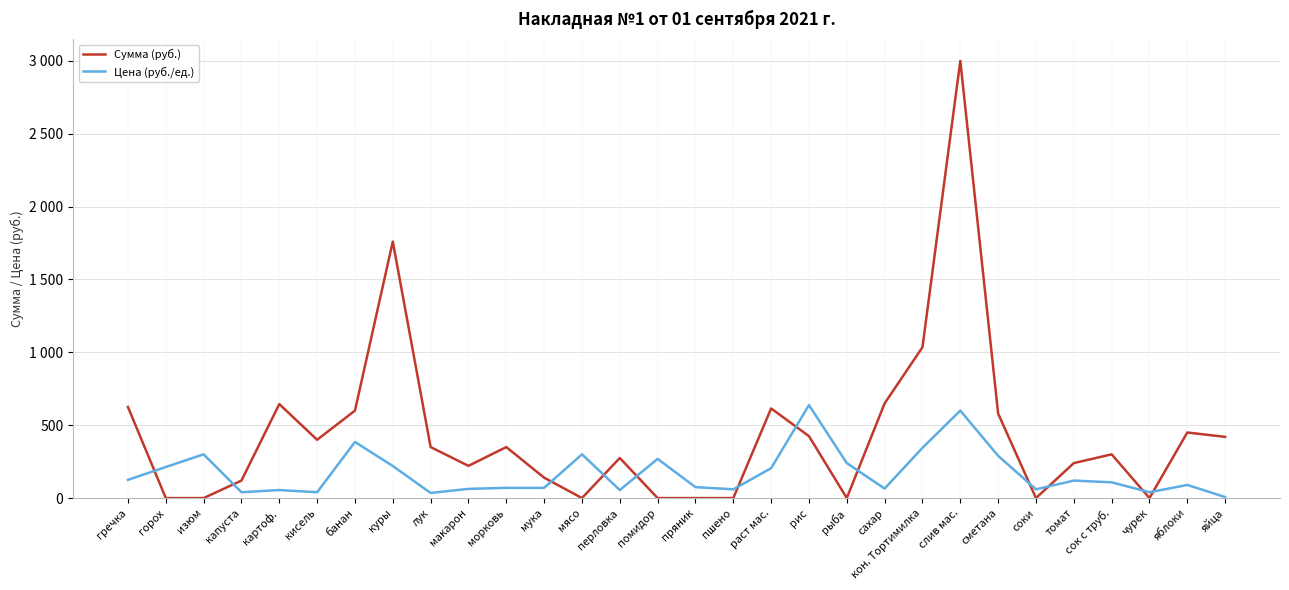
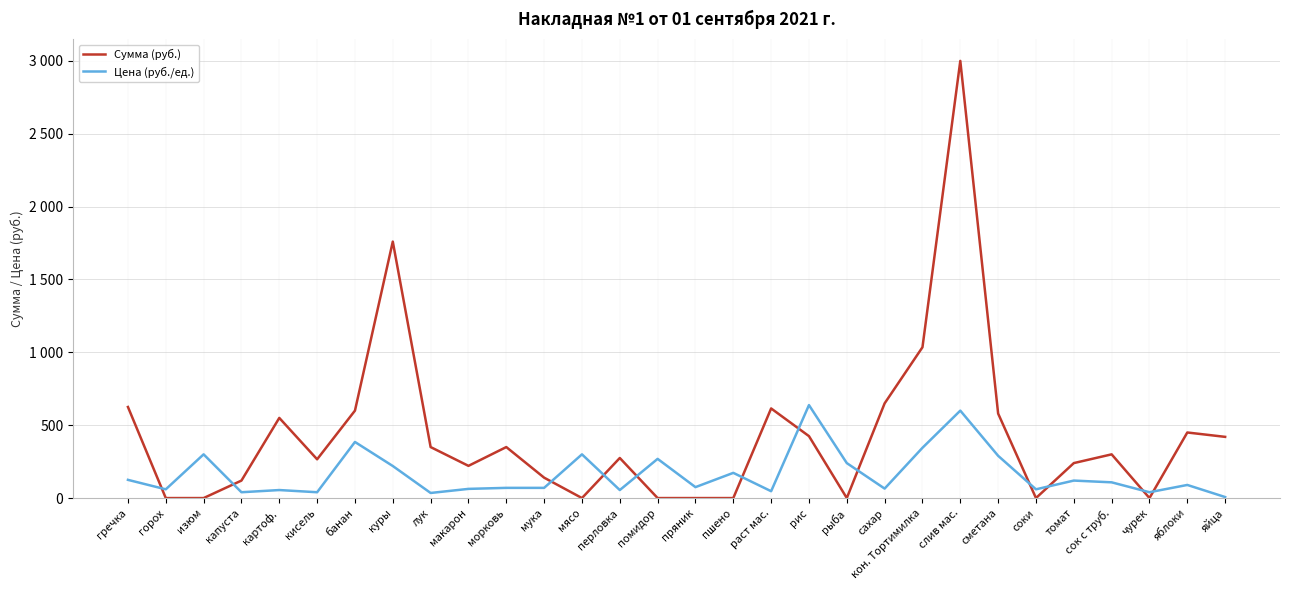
  {
    "Сумма (руб.)": {
      "гречка": 630,
      "горох": 0,
      "изюм": 0,
      "капуста": 120,
-     "картоф.": 650,
-     "кисель": 400,
+     "картоф.": 550,
+     "кисель": 270,
      "банан": 600,
      "куры": 1760,
      "лук": 350,
      "макарон": 220,
      "морковь": 350,
      "мука": 140,
      "мясо": 0,
      "перловка": 280,
      "помидор": 0,
      "пряник": 0,
      "пшено": 0,
      "раст мас.": 620,
      "рис": 430,
      "рыба": 0,
      "сахар": 650,
      "кон. Тортимилка": 1040,
      "слив мас.": 3000,
      "сметана": 580,
      "соки": 0,
      "томат": 240,
      "сок с труб.": 300,
      "чурек": 0,
      "яблоки": 450,
      "яйца": 420
    },
    "Цена (руб./ед.)": {
      "гречка": 130,
-     "горох": 210,
+     "горох": 60,
      "изюм": 300,
      "капуста": 40,
      "картоф.": 60,
      "кисель": 40,
      "банан": 390,
      "куры": 220,
      "лук": 40,
      "макарон": 60,
      "морковь": 70,
      "мука": 70,
      "мясо": 300,
      "перловка": 60,
      "помидор": 270,
      "пряник": 80,
-     "пшено": 60,
-     "раст мас.": 210,
+     "пшено": 170,
+     "раст мас.": 50,
      "рис": 640,
      "рыба": 240,
      "сахар": 70,
      "кон. Тортимилка": 350,
      "слив мас.": 600,
      "сметана": 290,
      "соки": 60,
      "томат": 120,
      "сок с труб.": 110,
      "чурек": 40,
      "яблоки": 90,
      "яйца": 10
    }
  }
